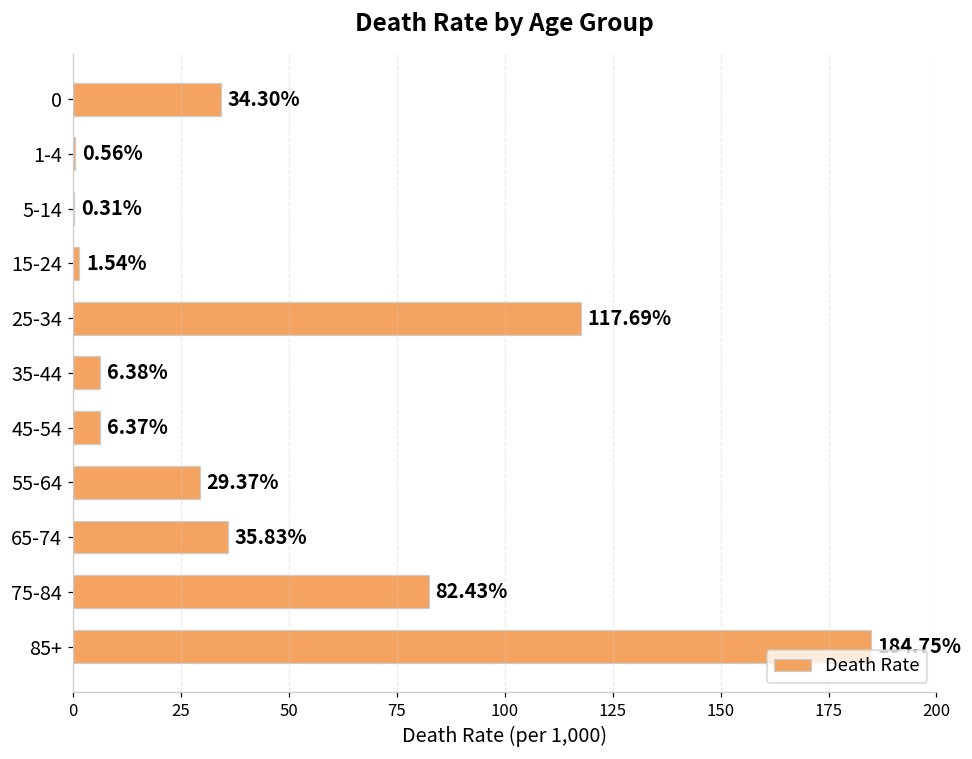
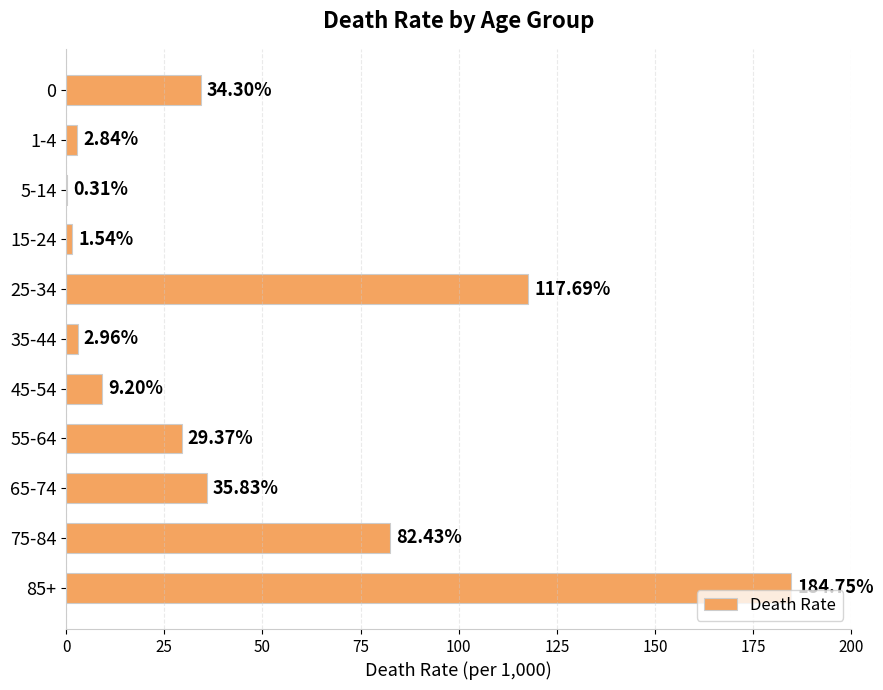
  {
    "0": "34.30%",
-   "1-4": "0.56%",
+   "1-4": "2.84%",
    "5-14": "0.31%",
    "15-24": "1.54%",
    "25-34": "117.69%",
-   "35-44": "6.38%",
-   "45-54": "6.37%",
+   "35-44": "2.96%",
+   "45-54": "9.20%",
    "55-64": "29.37%",
    "65-74": "35.83%",
    "75-84": "82.43%"
  }
